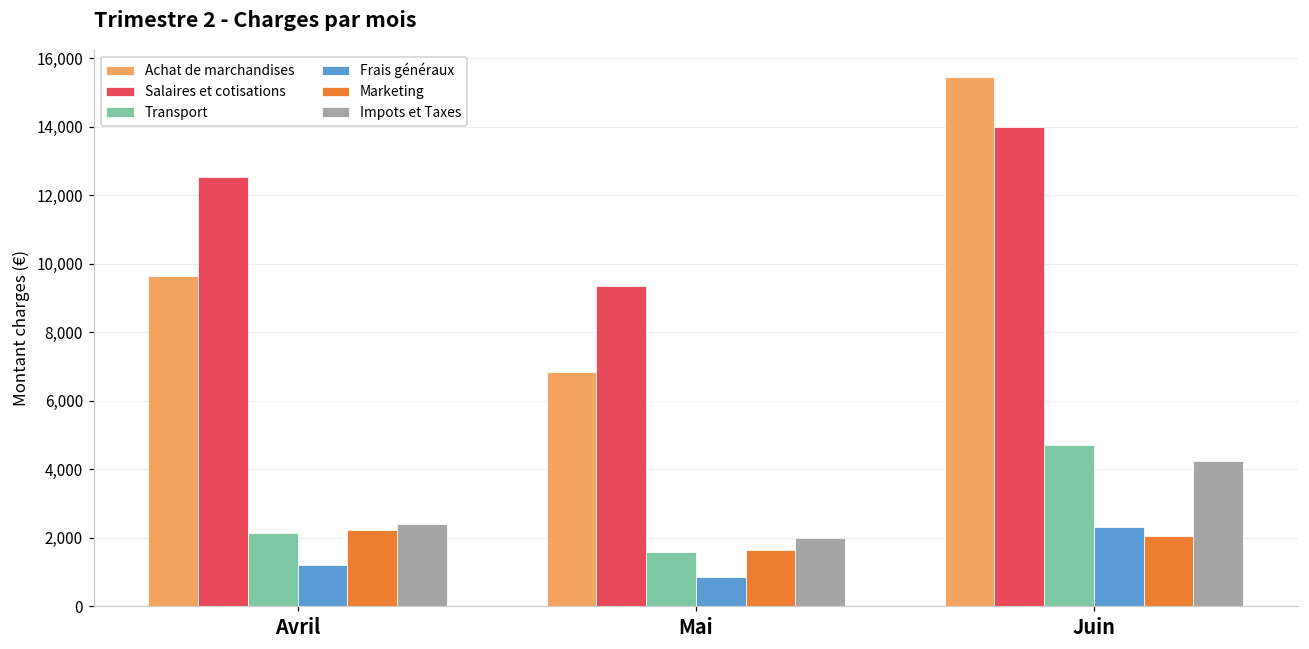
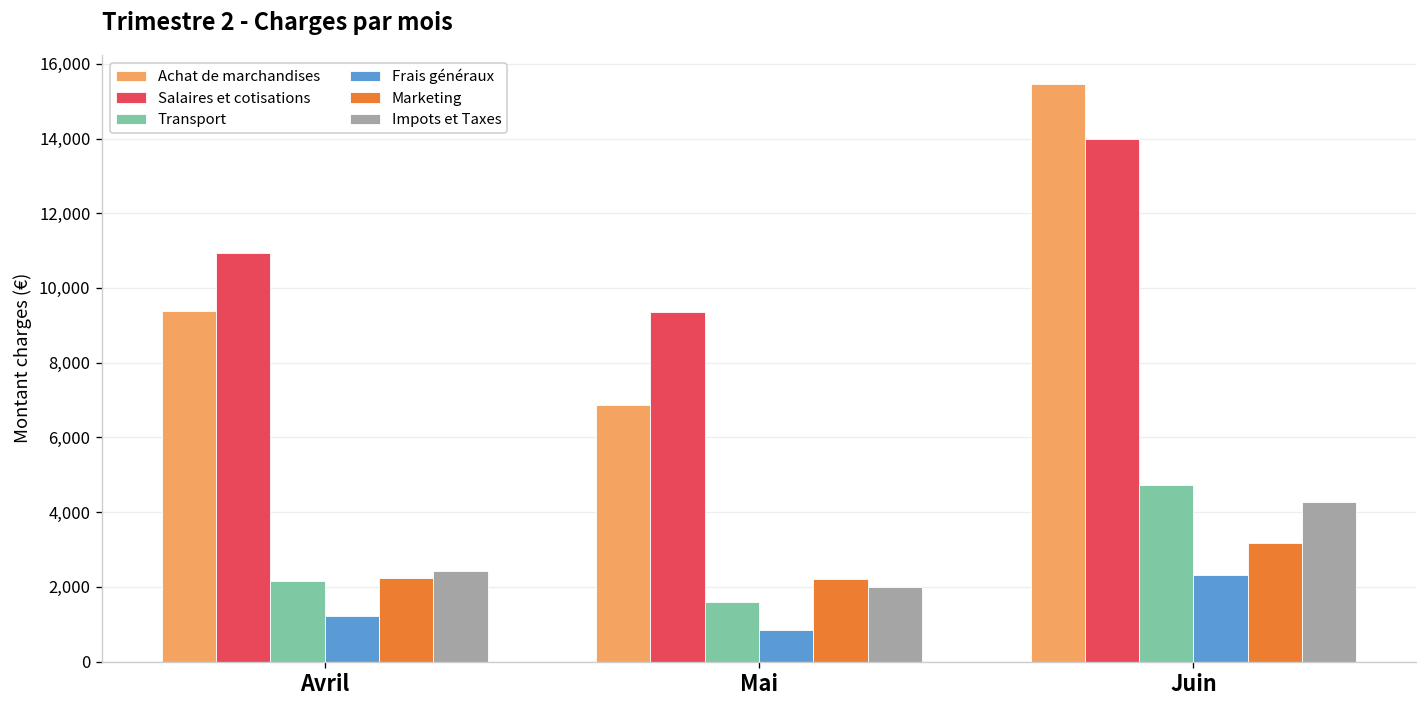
  {
    "Achat de marchandises": {
-     "Avril": "9,700",
+     "Avril": "9,400",
      "Mai": "6,900",
      "Juin": "15,500"
    },
    "Salaires et cotisations": {
-     "Avril": "12,500",
+     "Avril": "10,900",
      "Mai": "9,400",
      "Juin": "14,000"
    },
    "Frais généraux": {
      "Avril": "1,200",
      "Mai": "800",
      "Juin": "2,300"
    },
    "Marketing": {
      "Avril": "2,200",
-     "Mai": "1,600",
-     "Juin": "2,100"
+     "Mai": "2,200",
+     "Juin": "3,200"
    }
  }
